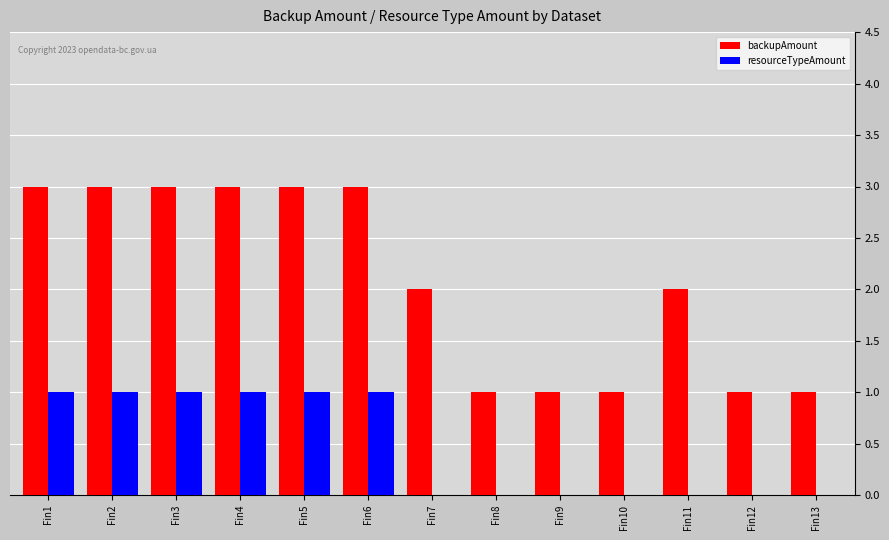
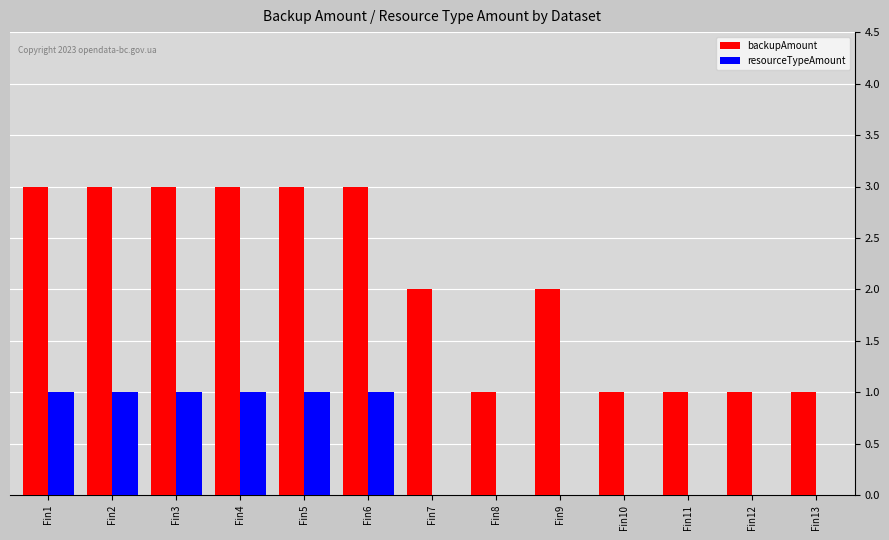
  {
    "backupAmount": {
      "Fin1": 3,
      "Fin2": 3,
      "Fin3": 3,
      "Fin4": 3,
      "Fin5": 3,
      "Fin6": 3,
      "Fin7": 2,
      "Fin8": 1,
-     "Fin9": 1,
+     "Fin9": 2,
      "Fin10": 1,
-     "Fin11": 2,
+     "Fin11": 1,
      "Fin12": 1,
      "Fin13": 1
    },
    "resourceTypeAmount": {
      "Fin1": 1,
      "Fin2": 1,
      "Fin3": 1,
      "Fin4": 1,
      "Fin5": 1,
      "Fin6": 1,
      "Fin7": 0,
      "Fin8": 0,
      "Fin9": 0,
      "Fin10": 0,
      "Fin11": 0,
      "Fin12": 0,
      "Fin13": 0
    }
  }
